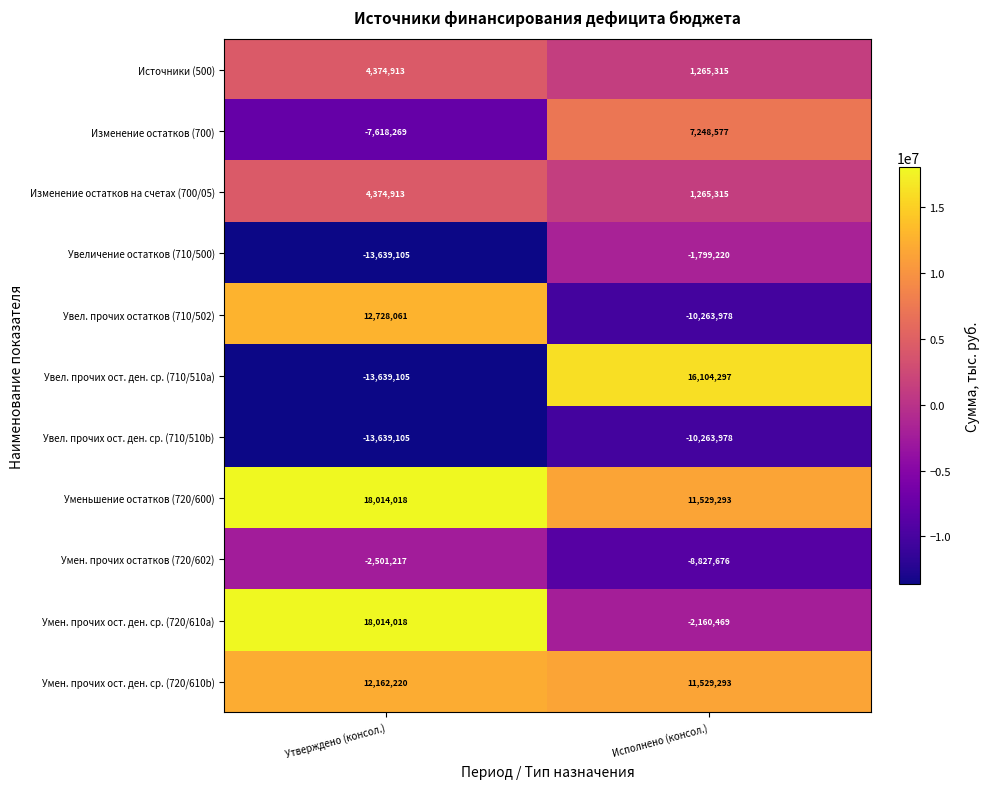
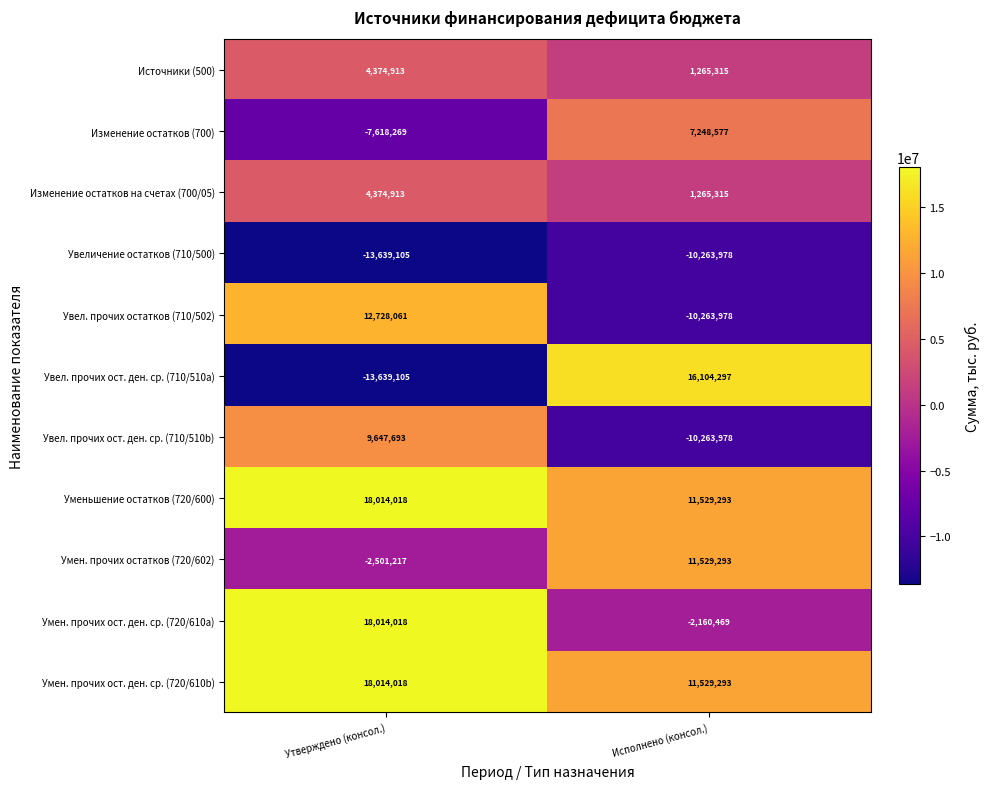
  {
    "Источники (500)": {
      "Утверждено (консол.)": "4,374,913",
      "Исполнено (консол.)": "1,265,315"
    },
    "Изменение остатков (700)": {
      "Утверждено (консол.)": "-7,618,269",
      "Исполнено (консол.)": "7,248,577"
    },
    "Изменение остатков на счетах (700/05)": {
      "Утверждено (консол.)": "4,374,913",
      "Исполнено (консол.)": "1,265,315"
    },
    "Увеличение остатков (710/500)": {
      "Утверждено (консол.)": "-13,639,105",
-     "Исполнено (консол.)": "-1,799,220"
+     "Исполнено (консол.)": "-10,263,978"
    },
    "Увел. прочих остатков (710/502)": {
      "Утверждено (консол.)": "12,728,061",
      "Исполнено (консол.)": "-10,263,978"
    },
    "Увел. прочих ост. ден. ср. (710/510a)": {
      "Утверждено (консол.)": "-13,639,105",
      "Исполнено (консол.)": "16,104,297"
    },
    "Увел. прочих ост. ден. ср. (710/510b)": {
-     "Утверждено (консол.)": "-13,639,105",
+     "Утверждено (консол.)": "9,647,693",
      "Исполнено (консол.)": "-10,263,978"
    },
    "Уменьшение остатков (720/600)": {
      "Утверждено (консол.)": "18,014,018",
      "Исполнено (консол.)": "11,529,293"
    },
    "Умен. прочих остатков (720/602)": {
      "Утверждено (консол.)": "-2,501,217",
-     "Исполнено (консол.)": "-8,827,676"
+     "Исполнено (консол.)": "11,529,293"
    },
    "Умен. прочих ост. ден. ср. (720/610a)": {
      "Утверждено (консол.)": "18,014,018",
      "Исполнено (консол.)": "-2,160,469"
    },
    "Умен. прочих ост. ден. ср. (720/610b)": {
-     "Утверждено (консол.)": "12,162,220",
+     "Утверждено (консол.)": "18,014,018",
      "Исполнено (консол.)": "11,529,293"
    }
  }
